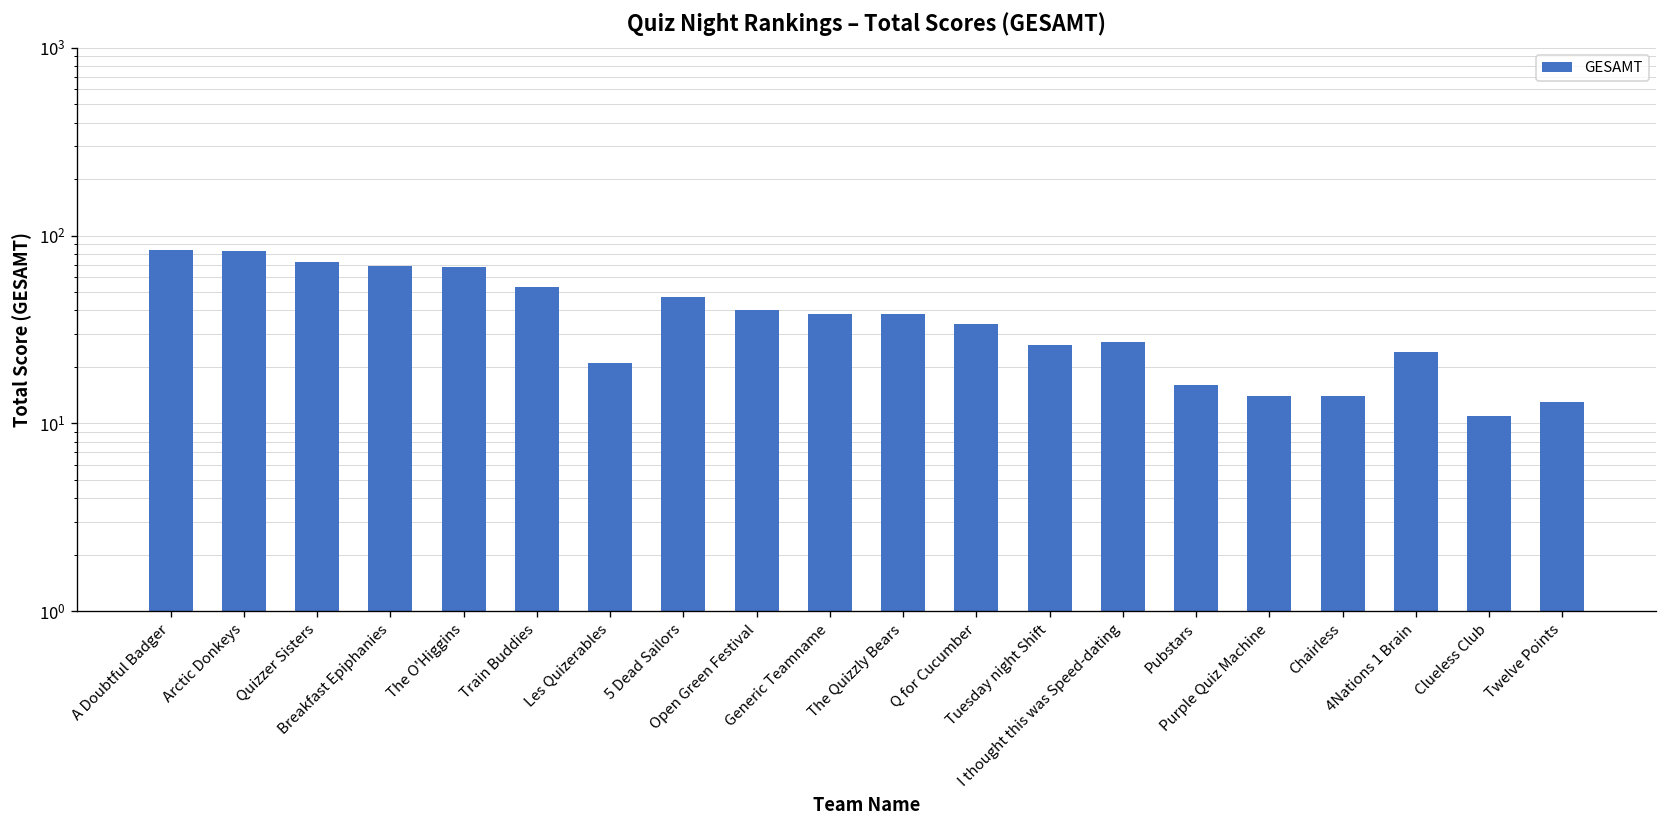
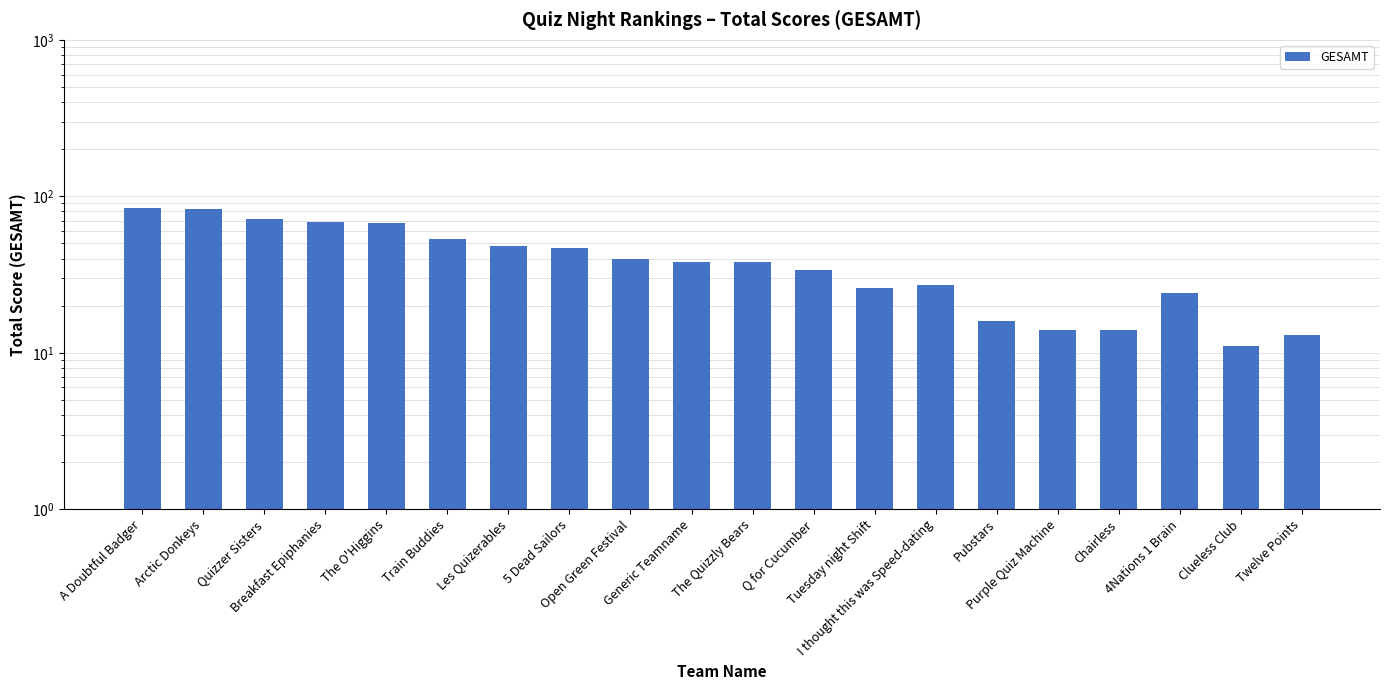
  {
    "A Doubtful Badger": 80,
    "Arctic Donkeys": 80,
    "Quizzer Sisters": 70,
    "Breakfast Epiphanies": 70,
    "The O'Higgins": 70,
    "Train Buddies": 53,
-   "Les Quizerables": 21,
+   "Les Quizerables": 48,
    "5 Dead Sailors": 47,
    "Open Green Festival": 40,
    "Generic Teamname": 38,
    "The Quizzly Bears": 38,
    "Q for Cucumber": 34,
    "Tuesday night Shift": 26,
    "I thought this was Speed-dating": 27,
    "Pubstars": 16,
    "Purple Quiz Machine": 14,
    "Chairless": 14,
    "4Nations 1 Brain": 24,
    "Clueless Club": 11,
    "Twelve Points": 13
  }
